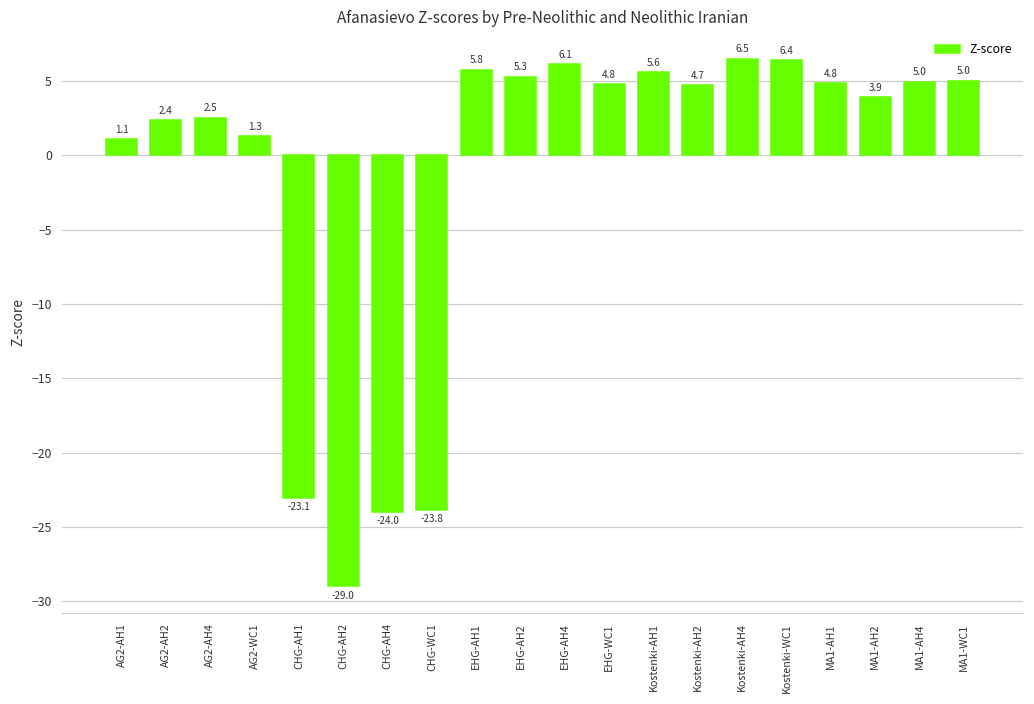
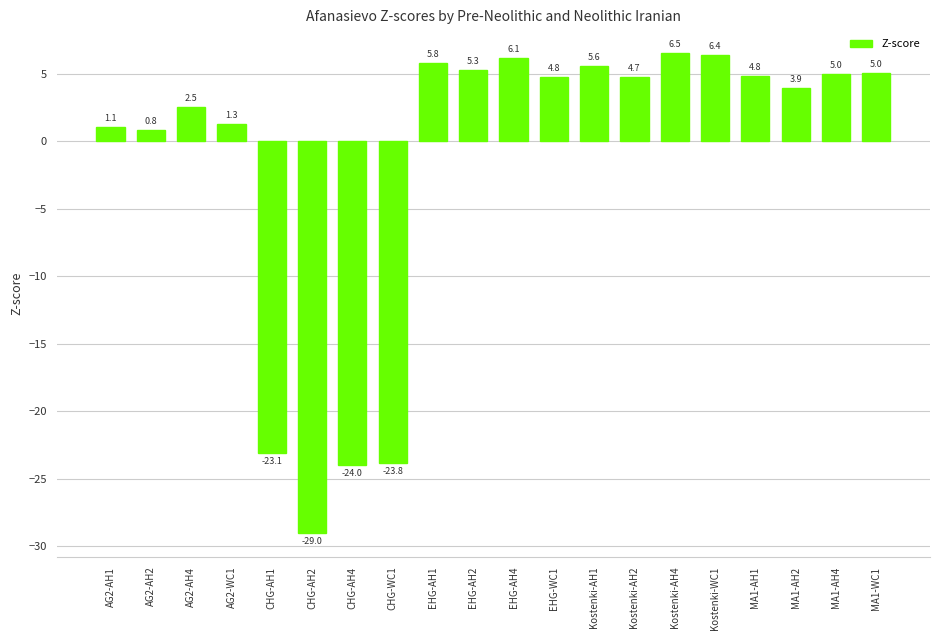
  {
    "AG2-AH1": 1.1,
-   "AG2-AH2": 2.4,
+   "AG2-AH2": 0.8,
    "AG2-AH4": 2.5,
    "AG2-WC1": 1.3,
    "CHG-AH1": -23.1,
    "CHG-AH2": -29.0,
    "CHG-AH4": -24.0,
    "CHG-WC1": -23.8,
    "EHG-AH1": 5.8,
    "EHG-AH2": 5.3,
    "EHG-AH4": 6.1,
    "EHG-WC1": 4.8,
    "Kostenki-AH1": 5.6,
    "Kostenki-AH2": 4.7,
    "Kostenki-AH4": 6.5,
    "Kostenki-WC1": 6.4,
    "MA1-AH1": 4.8,
    "MA1-AH2": 3.9,
    "MA1-AH4": 5.0,
    "MA1-WC1": 5.0
  }
